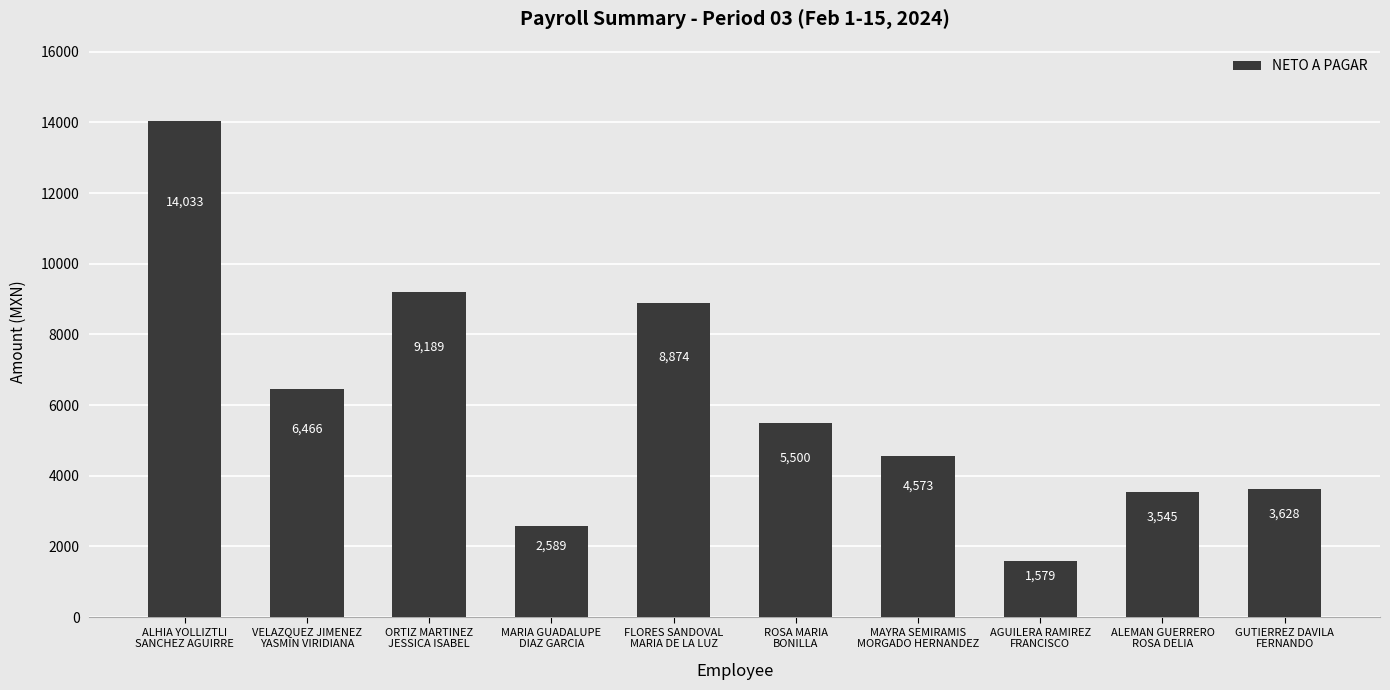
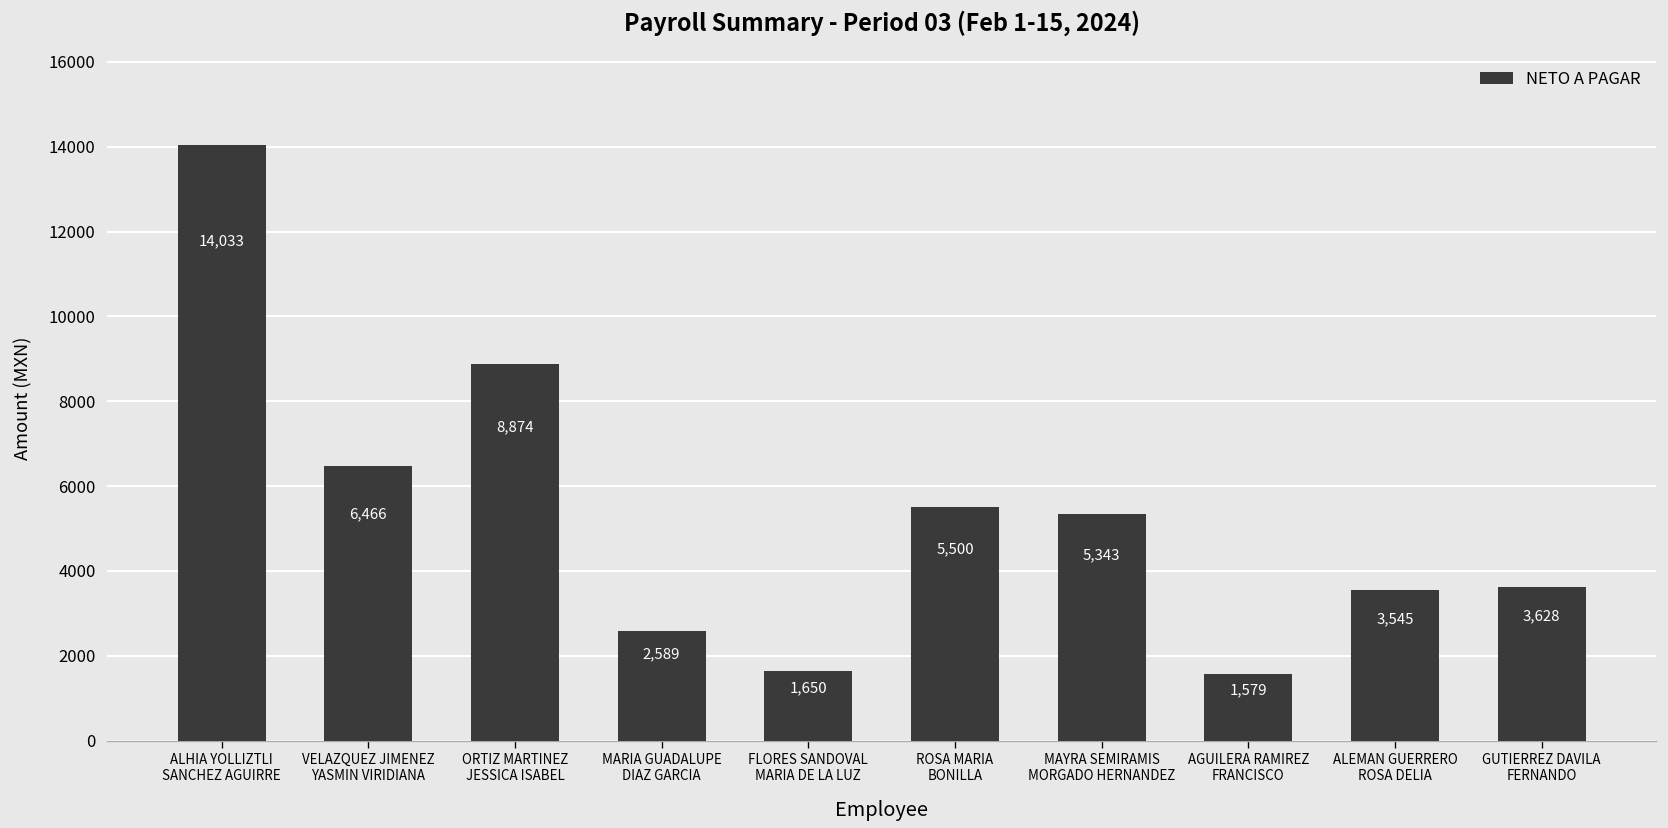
  {
    "ALHIA YOLLIZTLI SANCHEZ AGUIRRE": "14,033",
    "VELAZQUEZ JIMENEZ YASMIN VIRIDIANA": "6,466",
-   "ORTIZ MARTINEZ JESSICA ISABEL": "9,189",
+   "ORTIZ MARTINEZ JESSICA ISABEL": "8,874",
    "MARIA GUADALUPE DIAZ GARCIA": "2,589",
-   "FLORES SANDOVAL MARIA DE LA LUZ": "8,874",
+   "FLORES SANDOVAL MARIA DE LA LUZ": "1,650",
    "ROSA MARIA BONILLA": "5,500",
-   "MAYRA SEMIRAMIS MORGADO HERNANDEZ": "4,573",
+   "MAYRA SEMIRAMIS MORGADO HERNANDEZ": "5,343",
    "AGUILERA RAMIREZ FRANCISCO": "1,579",
    "ALEMAN GUERRERO ROSA DELIA": "3,545",
    "GUTIERREZ DAVILA FERNANDO": "3,628"
  }
